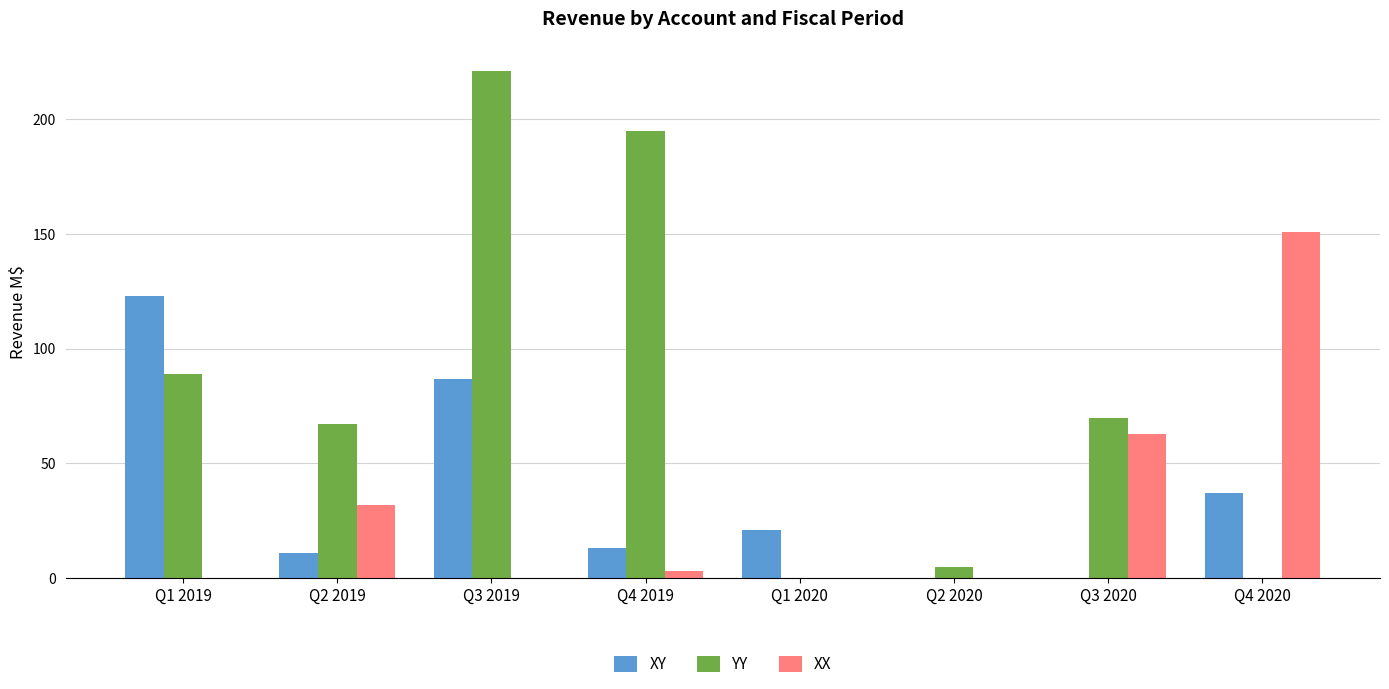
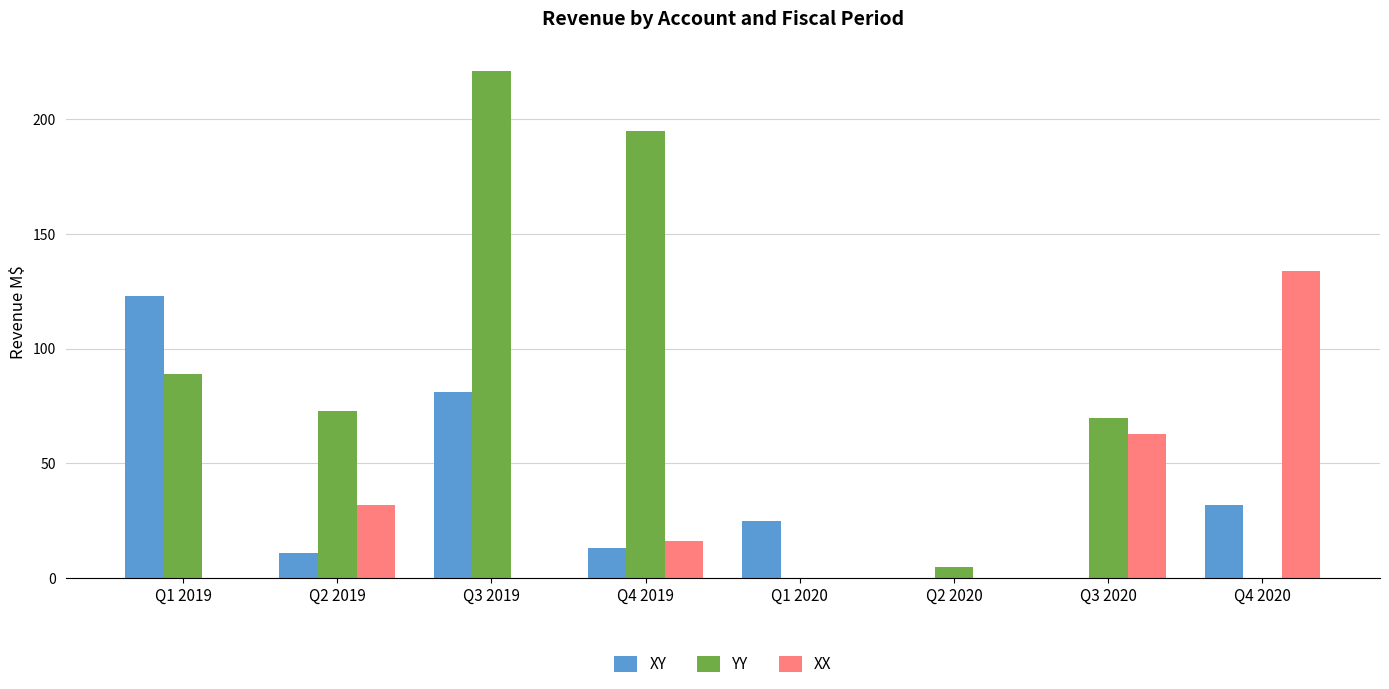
  {
    "XY": {
      "Q1 2019": 123,
      "Q2 2019": 11,
-     "Q3 2019": 87,
+     "Q3 2019": 81,
      "Q4 2019": 13,
-     "Q1 2020": 21,
+     "Q1 2020": 25,
      "Q2 2020": 0,
      "Q3 2020": 0,
-     "Q4 2020": 37
+     "Q4 2020": 32
    },
    "YY": {
      "Q1 2019": 89,
-     "Q2 2019": 67,
+     "Q2 2019": 73,
      "Q3 2019": 221,
      "Q4 2019": 195,
      "Q1 2020": 0,
      "Q2 2020": 5,
      "Q3 2020": 70,
      "Q4 2020": 0
    },
    "XX": {
      "Q1 2019": 0,
      "Q2 2019": 32,
      "Q3 2019": 0,
-     "Q4 2019": 3,
+     "Q4 2019": 16,
      "Q1 2020": 0,
      "Q2 2020": 0,
      "Q3 2020": 63,
-     "Q4 2020": 151
+     "Q4 2020": 134
    }
  }
